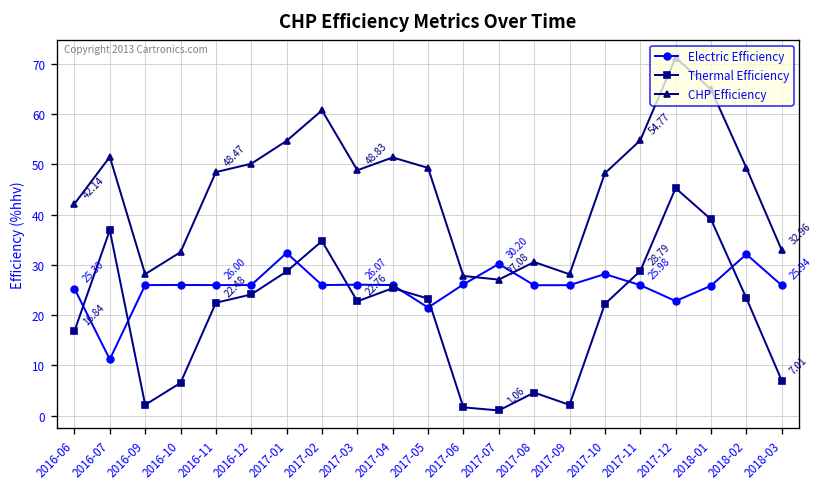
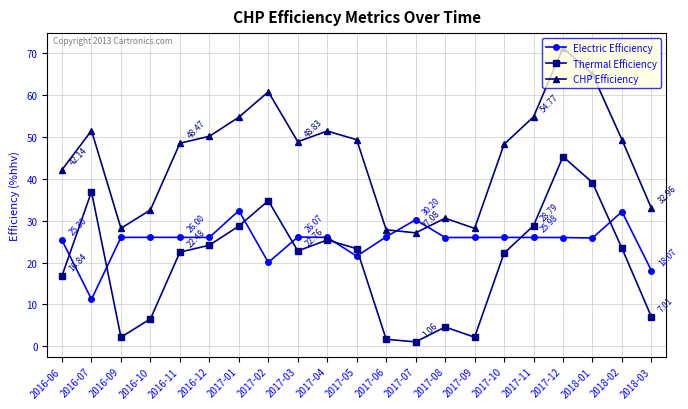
  {
    "Electric Efficiency": {
      "2016-06": 25.30,
-     "2017-02": 26,
-     "2017-10": 28,
-     "2017-12": 23,
-     "2018-03": 25.94
+     "2017-02": 20,
+     "2017-10": 26,
+     "2017-12": 26,
+     "2018-03": 18.07
    }
  }
